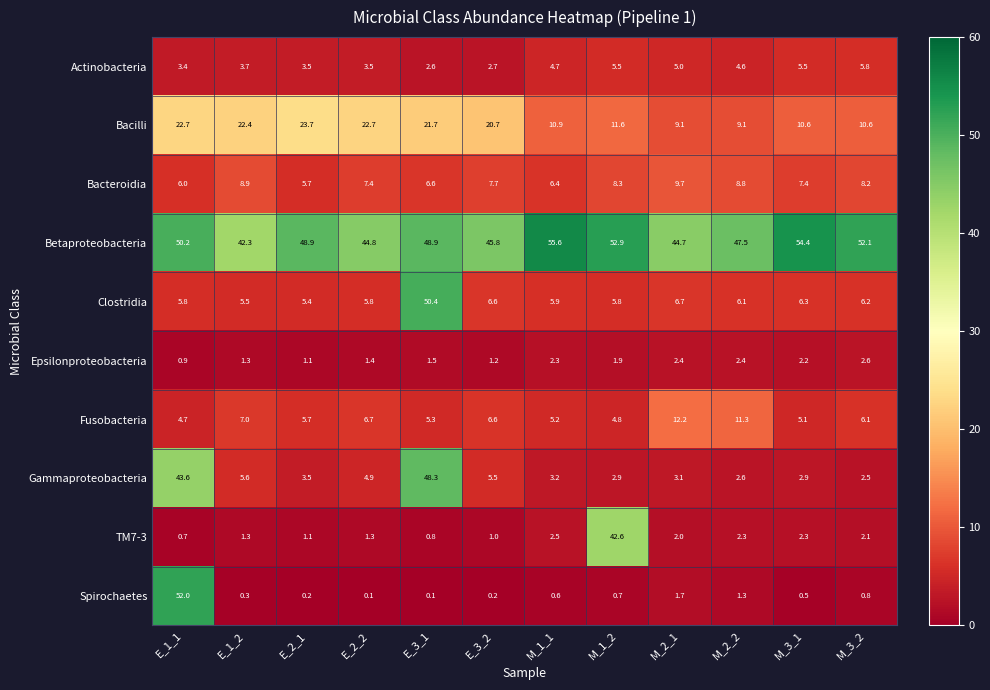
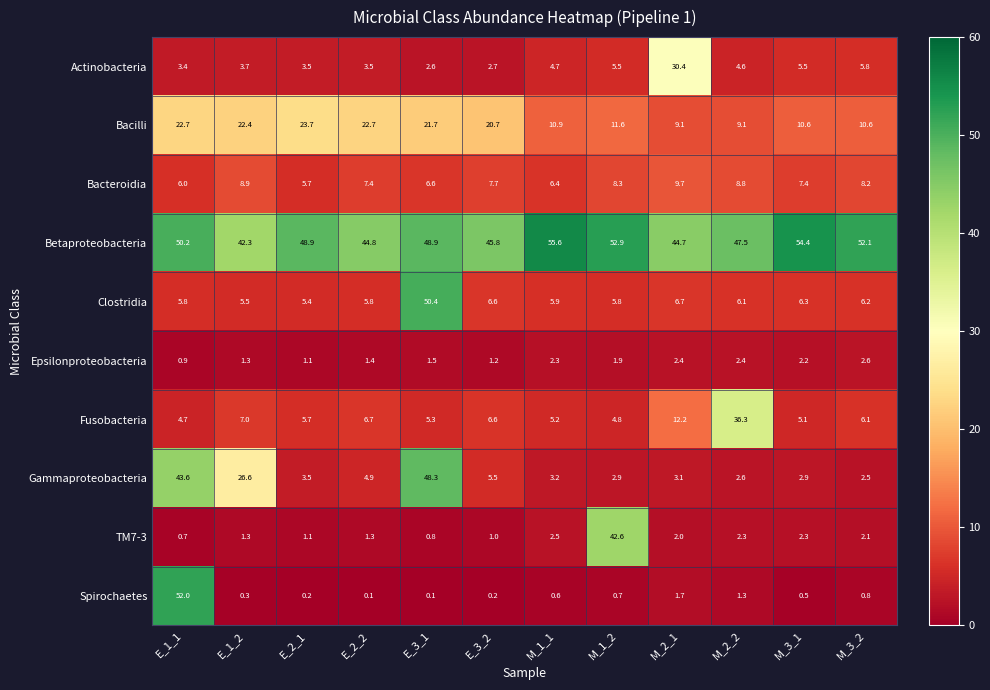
  {
    "Actinobacteria": {
      "E_1_1": 3.4,
      "E_1_2": 3.7,
      "E_2_1": 3.5,
      "E_2_2": 3.5,
      "E_3_1": 2.6,
      "E_3_2": 2.7,
      "M_1_1": 4.7,
      "M_1_2": 5.5,
-     "M_2_1": 5.0,
+     "M_2_1": 30.4,
      "M_2_2": 4.6,
      "M_3_1": 5.5,
      "M_3_2": 5.8
    },
    "Bacilli": {
      "E_1_1": 22.7,
      "E_1_2": 22.4,
      "E_2_1": 23.7,
      "E_2_2": 22.7,
      "E_3_1": 21.7,
      "E_3_2": 20.7,
      "M_1_1": 10.9,
      "M_1_2": 11.6,
      "M_2_1": 9.1,
      "M_2_2": 9.1,
      "M_3_1": 10.6,
      "M_3_2": 10.6
    },
    "Bacteroidia": {
      "E_1_1": 6.0,
      "E_1_2": 8.9,
      "E_2_1": 5.7,
      "E_2_2": 7.4,
      "E_3_1": 6.6,
      "E_3_2": 7.7,
      "M_1_1": 6.4,
      "M_1_2": 8.3,
      "M_2_1": 9.7,
      "M_2_2": 8.8,
      "M_3_1": 7.4,
      "M_3_2": 8.2
    },
    "Betaproteobacteria": {
      "E_1_1": 50.2,
      "E_1_2": 42.3,
      "E_2_1": 48.9,
      "E_2_2": 44.8,
      "E_3_1": 48.9,
      "E_3_2": 45.8,
      "M_1_1": 55.6,
      "M_1_2": 52.9,
      "M_2_1": 44.7,
      "M_2_2": 47.5,
      "M_3_1": 54.4,
      "M_3_2": 52.1
    },
    "Clostridia": {
      "E_1_1": 5.8,
      "E_1_2": 5.5,
      "E_2_1": 5.4,
      "E_2_2": 5.8,
      "E_3_1": 50.4,
      "E_3_2": 6.6,
      "M_1_1": 5.9,
      "M_1_2": 5.8,
      "M_2_1": 6.7,
      "M_2_2": 6.1,
      "M_3_1": 6.3,
      "M_3_2": 6.2
    },
    "Epsilonproteobacteria": {
      "E_1_1": 0.9,
      "E_1_2": 1.3,
      "E_2_1": 1.1,
      "E_2_2": 1.4,
      "E_3_1": 1.5,
      "E_3_2": 1.2,
      "M_1_1": 2.3,
      "M_1_2": 1.9,
      "M_2_1": 2.4,
      "M_2_2": 2.4,
      "M_3_1": 2.2,
      "M_3_2": 2.6
    },
    "Fusobacteria": {
      "E_1_1": 4.7,
      "E_1_2": 7.0,
      "E_2_1": 5.7,
      "E_2_2": 6.7,
      "E_3_1": 5.3,
      "E_3_2": 6.6,
      "M_1_1": 5.2,
      "M_1_2": 4.8,
      "M_2_1": 12.2,
-     "M_2_2": 11.3,
+     "M_2_2": 36.3,
      "M_3_1": 5.1,
      "M_3_2": 6.1
    },
    "Gammaproteobacteria": {
      "E_1_1": 43.6,
-     "E_1_2": 5.6,
+     "E_1_2": 26.6,
      "E_2_1": 3.5,
      "E_2_2": 4.9,
      "E_3_1": 48.3,
      "E_3_2": 5.5,
      "M_1_1": 3.2,
      "M_1_2": 2.9,
      "M_2_1": 3.1,
      "M_2_2": 2.6,
      "M_3_1": 2.9,
      "M_3_2": 2.5
    },
    "TM7-3": {
      "E_1_1": 0.7,
      "E_1_2": 1.3,
      "E_2_1": 1.1,
      "E_2_2": 1.3,
      "E_3_1": 0.8,
      "E_3_2": 1.0,
      "M_1_1": 2.5,
      "M_1_2": 42.6,
      "M_2_1": 2.0,
      "M_2_2": 2.3,
      "M_3_1": 2.3,
      "M_3_2": 2.1
    },
    "Spirochaetes": {
      "E_1_1": 52.0,
      "E_1_2": 0.3,
      "E_2_1": 0.2,
      "E_2_2": 0.1,
      "E_3_1": 0.1,
      "E_3_2": 0.2,
      "M_1_1": 0.6,
      "M_1_2": 0.7,
      "M_2_1": 1.7,
      "M_2_2": 1.3,
      "M_3_1": 0.5,
      "M_3_2": 0.8
    }
  }
